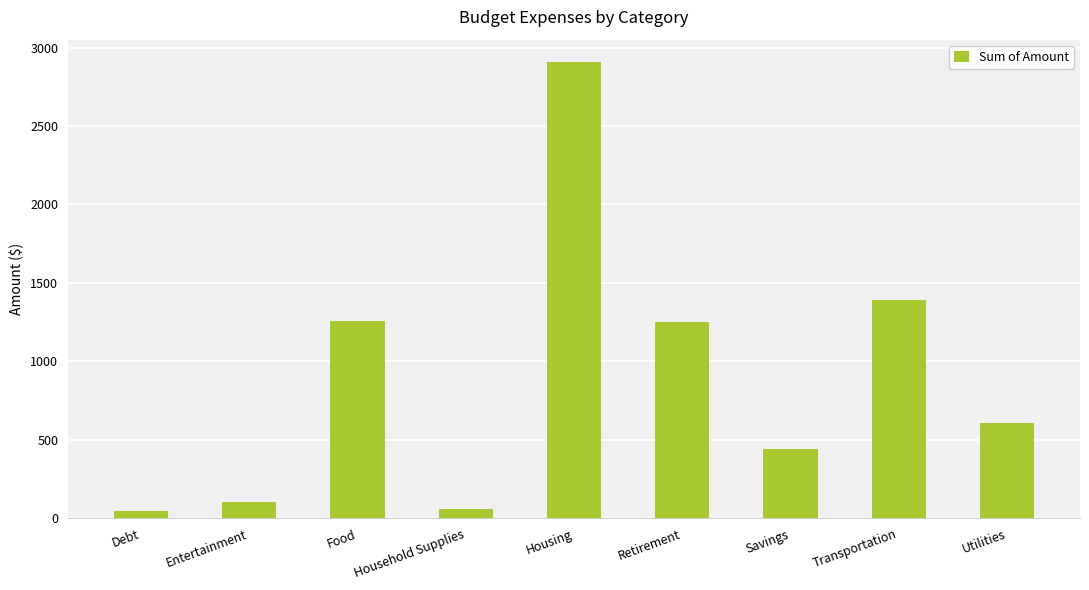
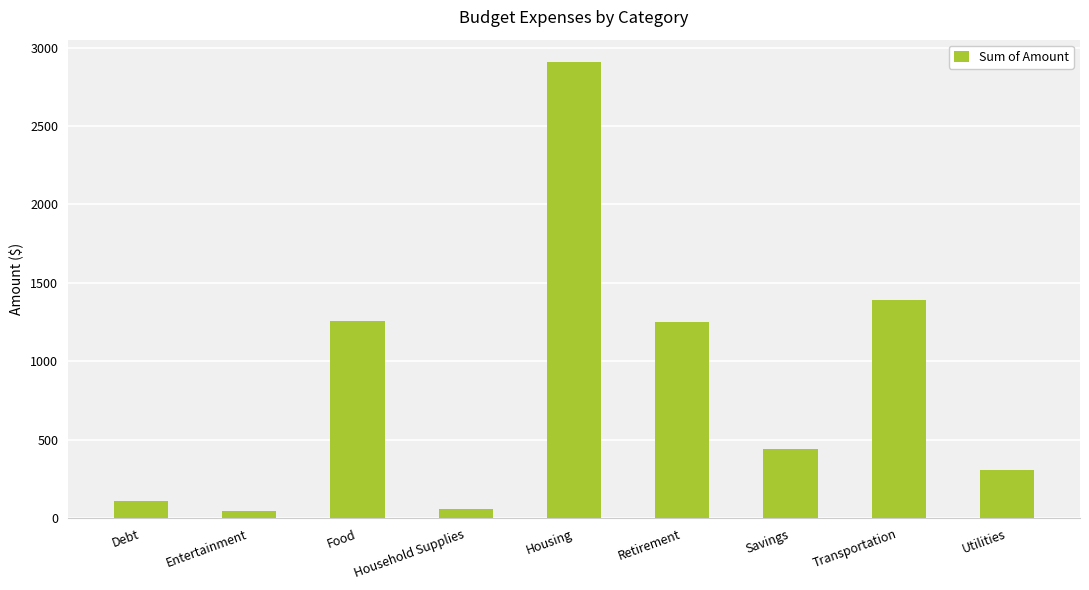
  {
-   "Debt": 50,
-   "Entertainment": 100,
+   "Debt": 110,
+   "Entertainment": 50,
    "Food": 1260,
    "Household Supplies": 60,
    "Housing": 2910,
    "Retirement": 1250,
    "Savings": 440,
    "Transportation": 1390,
-   "Utilities": 610
+   "Utilities": 310
  }
